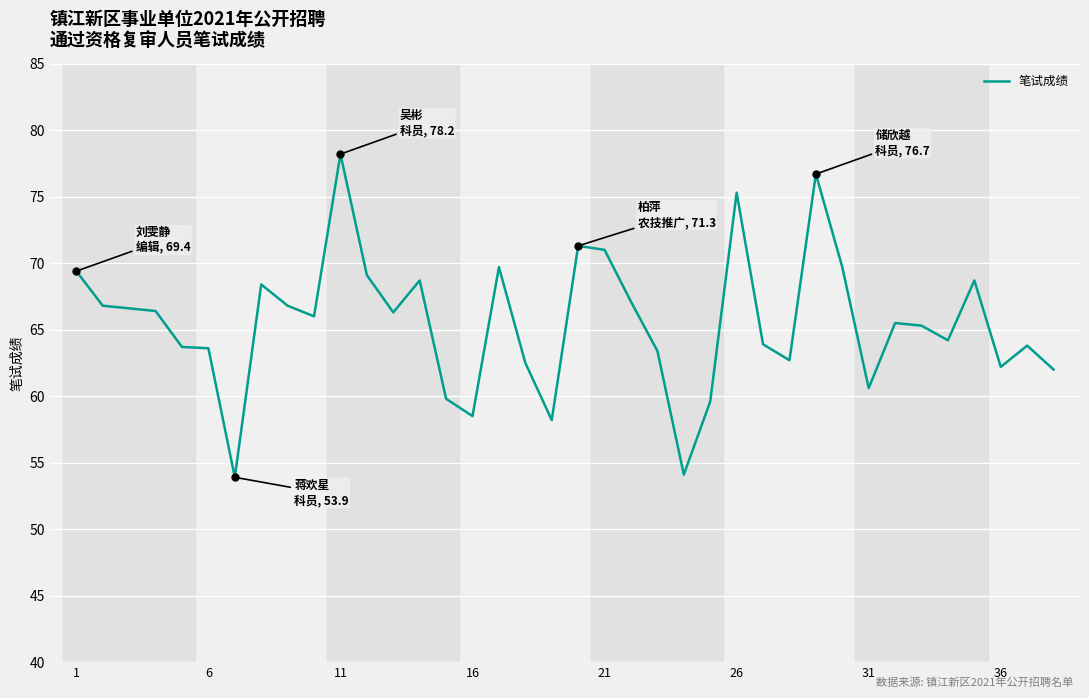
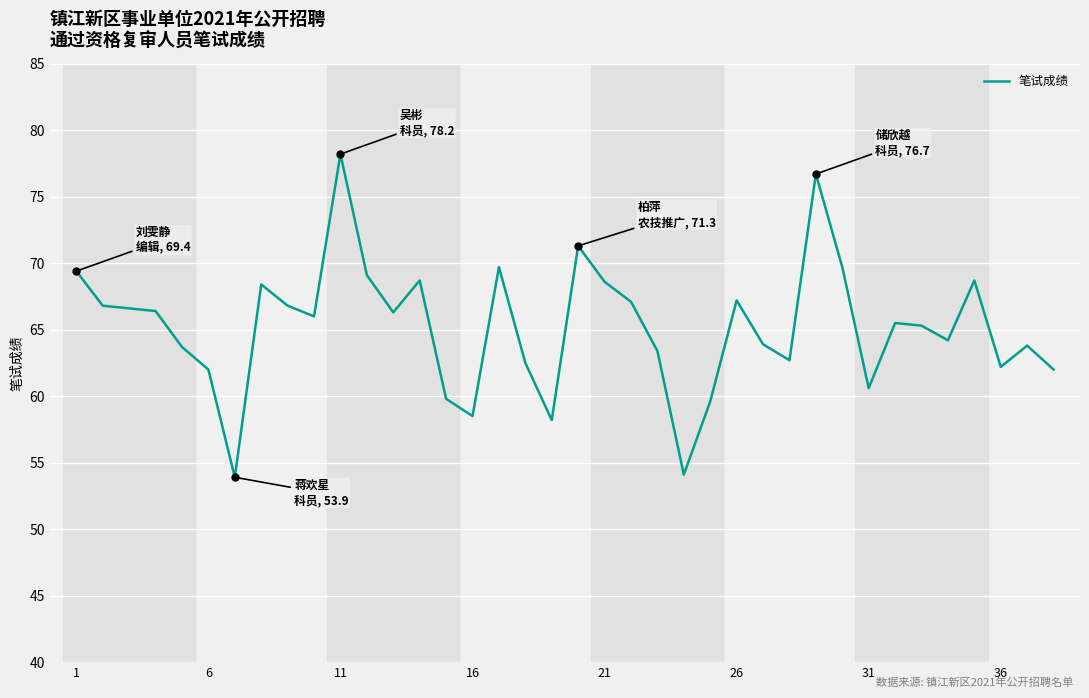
  {
    "笔试成绩": {
-     "6": 63.6,
+     "6": 62.0,
      "16": 58.5,
-     "21": 71.0,
-     "26": 75.3,
+     "21": 68.6,
+     "26": 67.2,
      "31": 60.6,
      "36": 62.2
    }
  }
